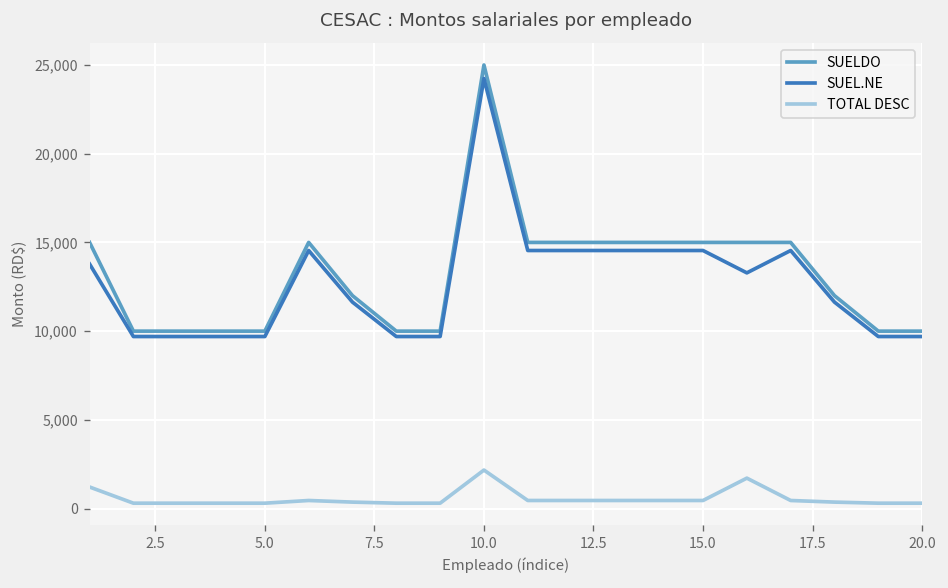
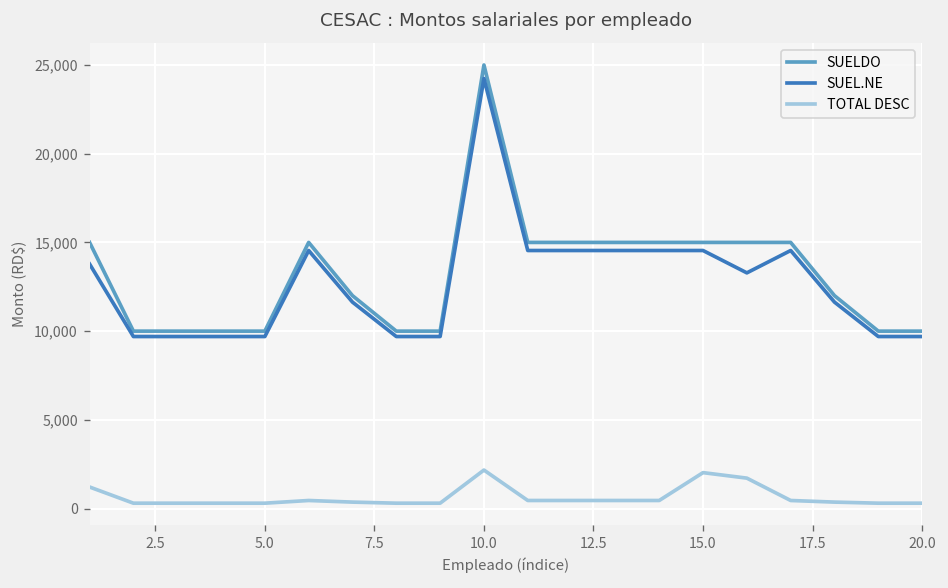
  {
    "TOTAL DESC": {
      "5.0": "300",
      "10.0": "2,200",
-     "15.0": "500",
+     "15.0": "2,000",
      "20.0": "300"
    }
  }
